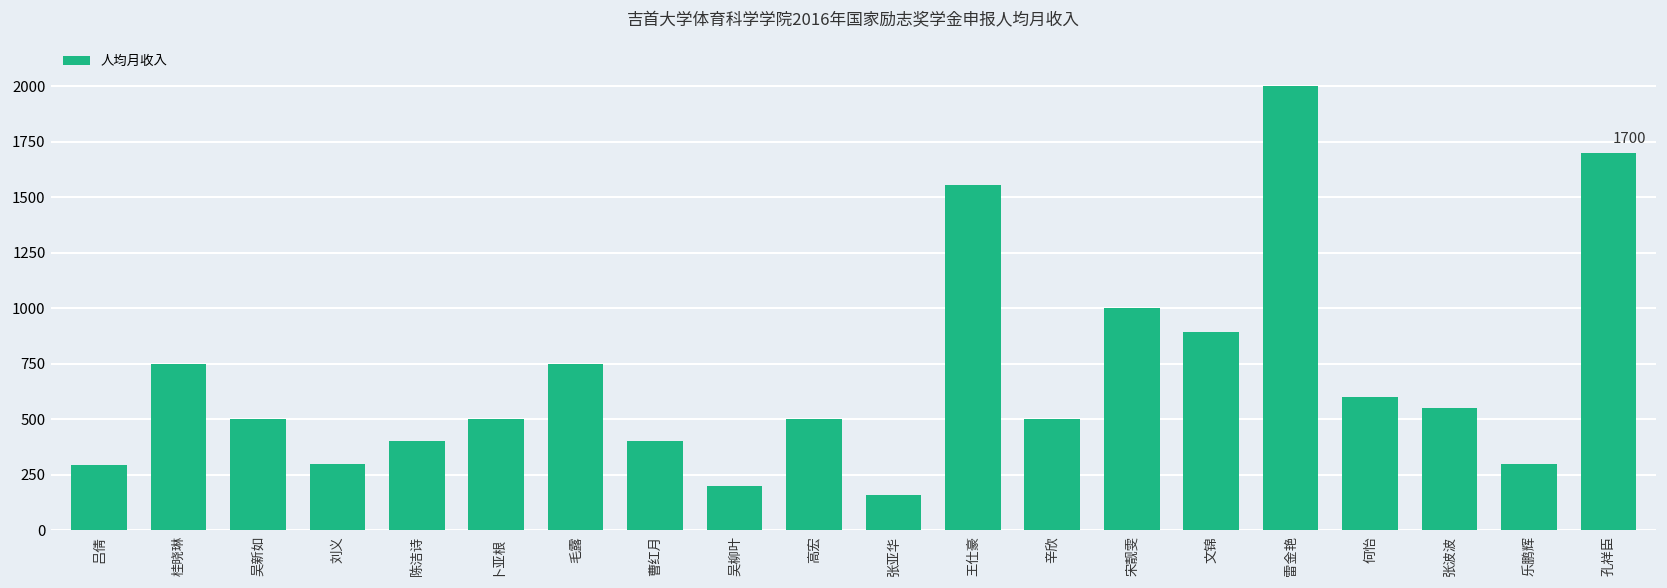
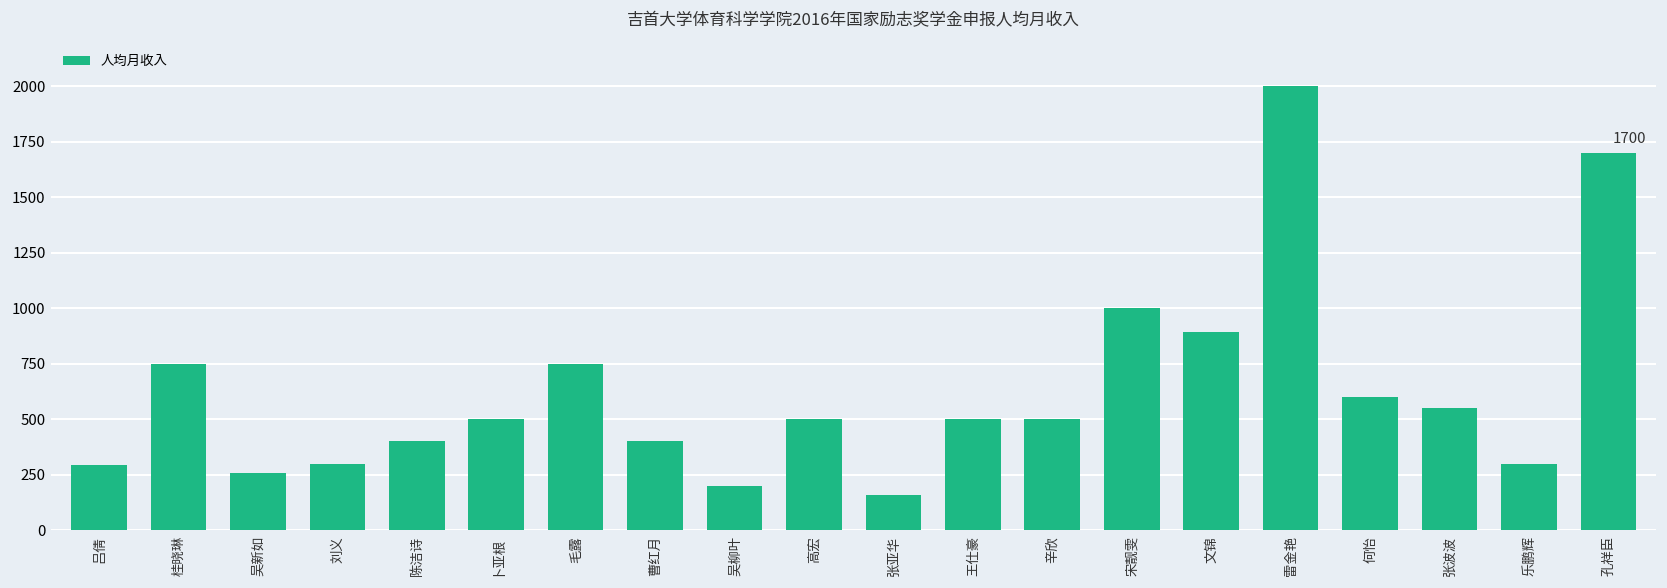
  {
    "吕倩": 290,
    "桂晓琳": 750,
-   "吴新如": 500,
+   "吴新如": 260,
    "刘义": 300,
    "陈洁诗": 400,
    "卜亚根": 500,
    "毛露": 750,
    "曹红月": 400,
    "吴柳叶": 200,
    "高宏": 500,
    "张亚华": 160,
-   "王仕豪": 1550,
+   "王仕豪": 500,
    "辛欣": 500,
    "宋靓雯": 1000,
    "文锦": 890,
    "雷金艳": 2000,
    "何怡": 600,
    "张波波": 550,
    "乐鹏辉": 300
  }
